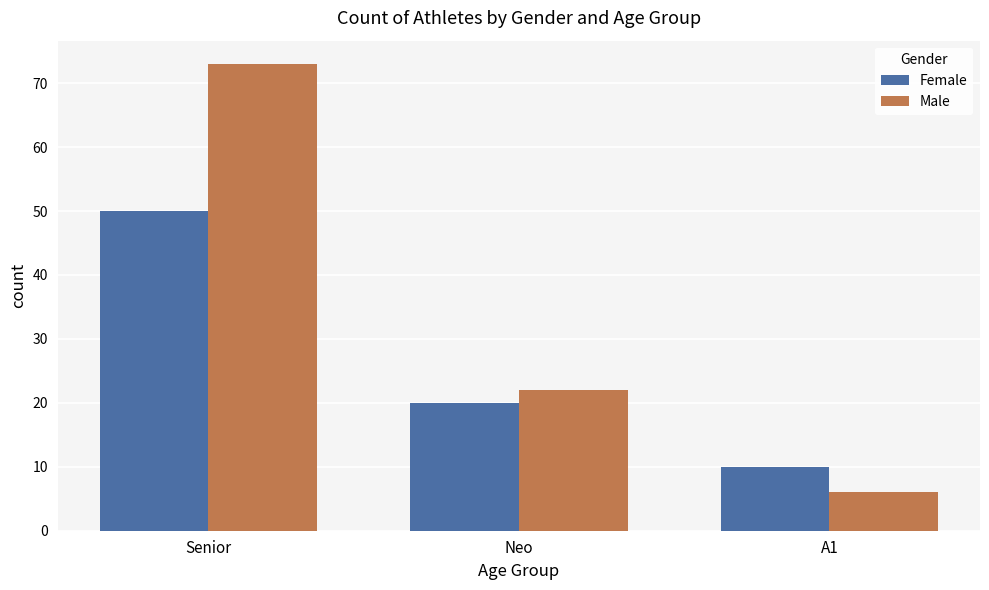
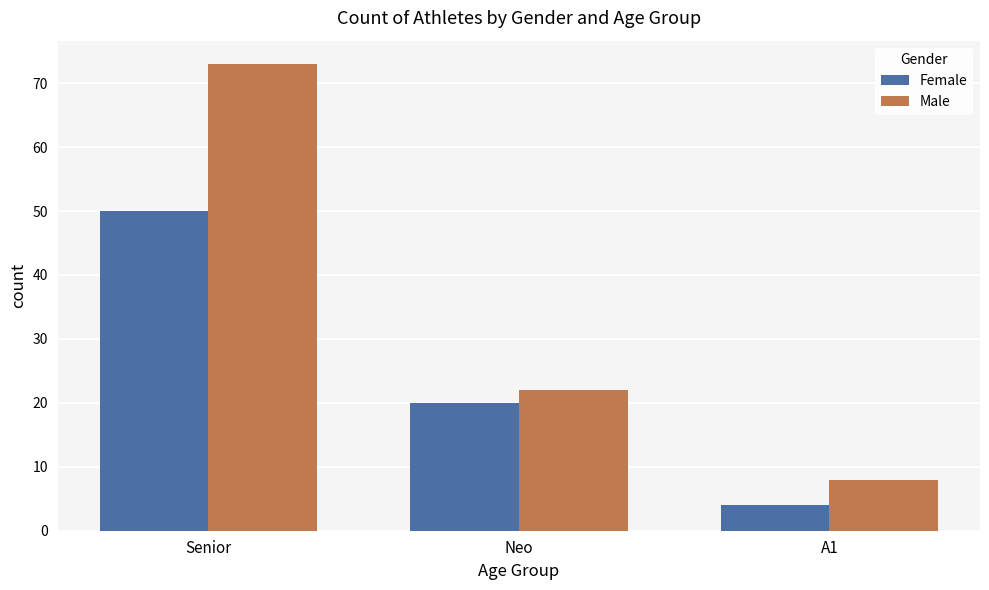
  {
    "Female": {
      "Senior": 50,
      "Neo": 20,
-     "A1": 10
+     "A1": 4
    },
    "Male": {
      "Senior": 73,
      "Neo": 22,
-     "A1": 6
+     "A1": 8
    }
  }
